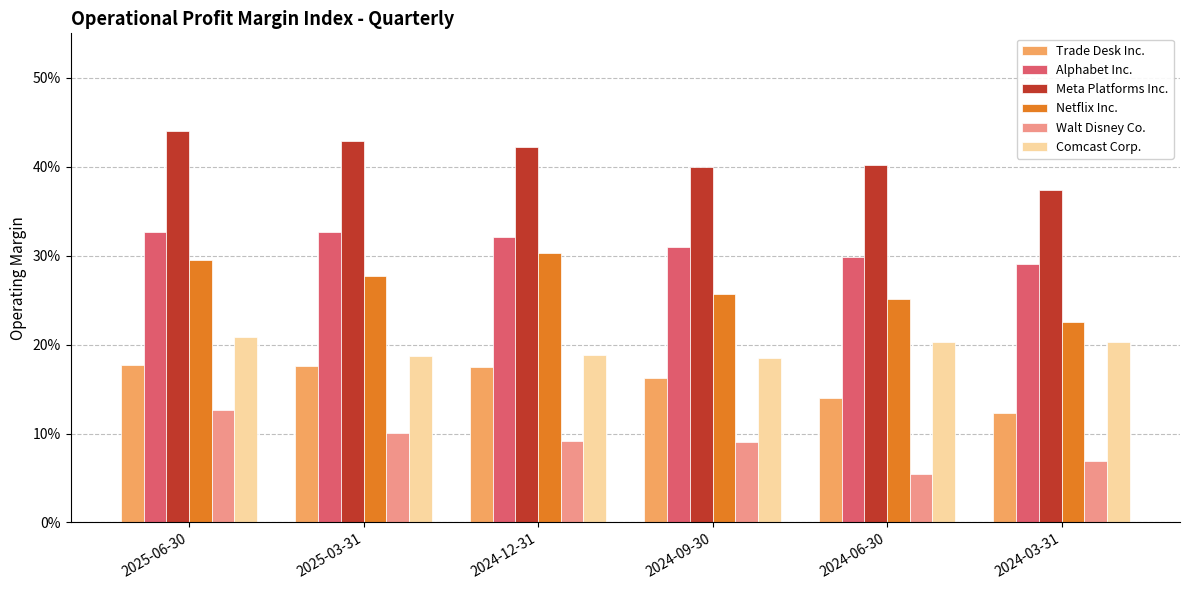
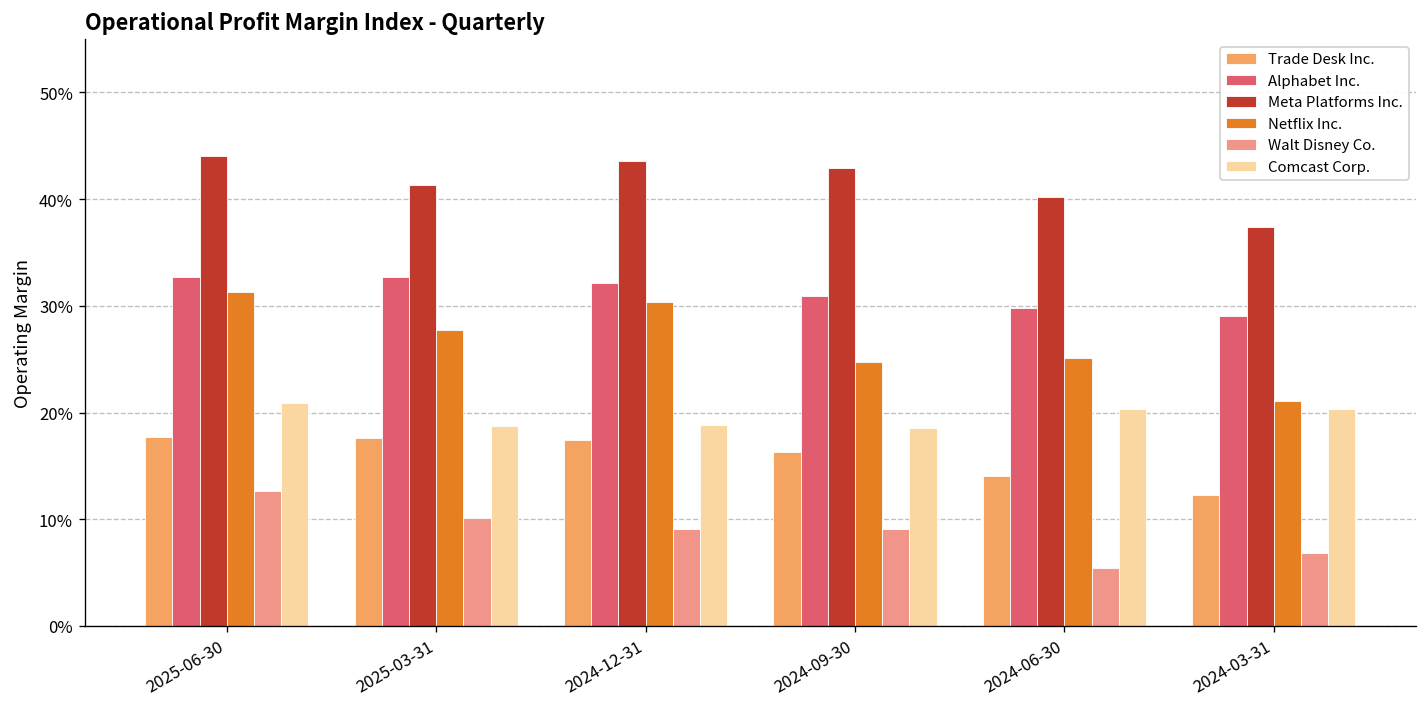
  {
    "Alphabet Inc.": {
      "2025-06-30": "33%",
      "2025-03-31": "33%",
      "2024-12-31": "32%",
      "2024-09-30": "31%",
      "2024-06-30": "30%",
      "2024-03-31": "29%"
    },
    "Meta Platforms Inc.": {
      "2025-06-30": "44%",
-     "2025-03-31": "43%",
-     "2024-12-31": "42%",
-     "2024-09-30": "40%",
+     "2025-03-31": "41%",
+     "2024-12-31": "44%",
+     "2024-09-30": "43%",
      "2024-06-30": "40%",
      "2024-03-31": "37%"
    },
    "Netflix Inc.": {
-     "2025-06-30": "30%",
+     "2025-06-30": "31%",
      "2025-03-31": "28%",
      "2024-12-31": "30%",
-     "2024-09-30": "26%",
+     "2024-09-30": "25%",
      "2024-06-30": "25%",
-     "2024-03-31": "23%"
+     "2024-03-31": "21%"
    },
    "Comcast Corp.": {
      "2025-06-30": "21%",
      "2025-03-31": "19%",
      "2024-12-31": "19%",
      "2024-09-30": "19%",
      "2024-06-30": "20%",
      "2024-03-31": "20%"
    }
  }
